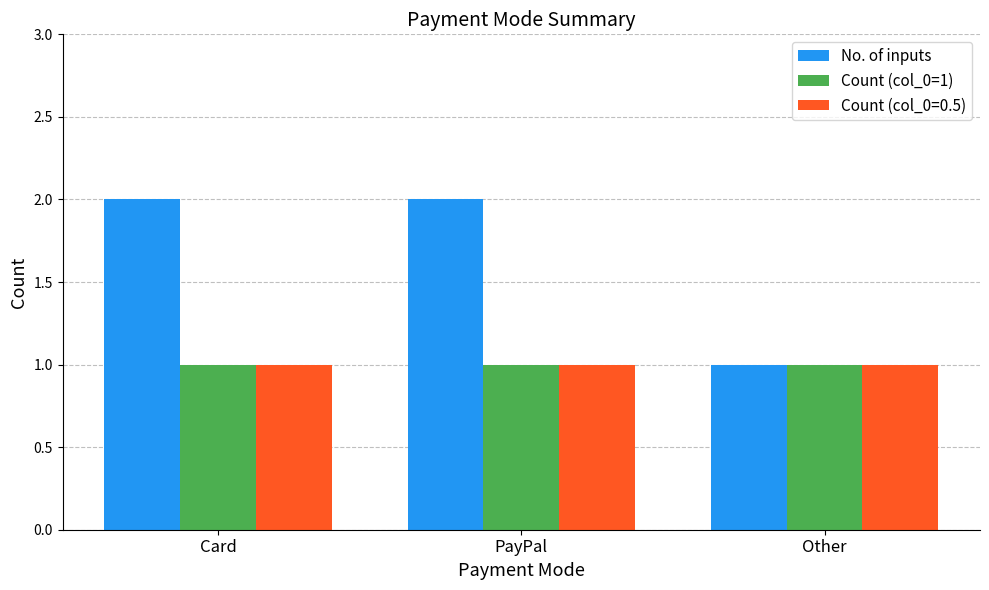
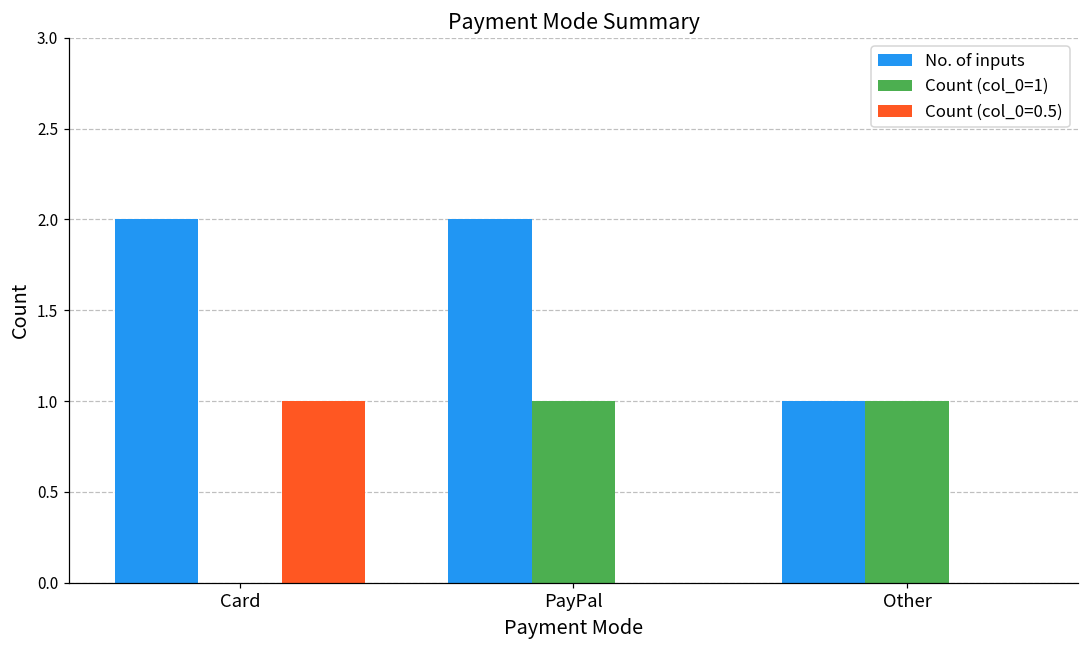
  {
    "No. of inputs": {
      "Card": 2,
      "PayPal": 2,
      "Other": 1
    },
    "Count (col_0=1)": {
-     "Card": 1,
+     "Card": 0,
      "PayPal": 1,
      "Other": 1
    },
    "Count (col_0=0.5)": {
      "Card": 1,
-     "PayPal": 1,
-     "Other": 1
+     "PayPal": 0,
+     "Other": 0
    }
  }
